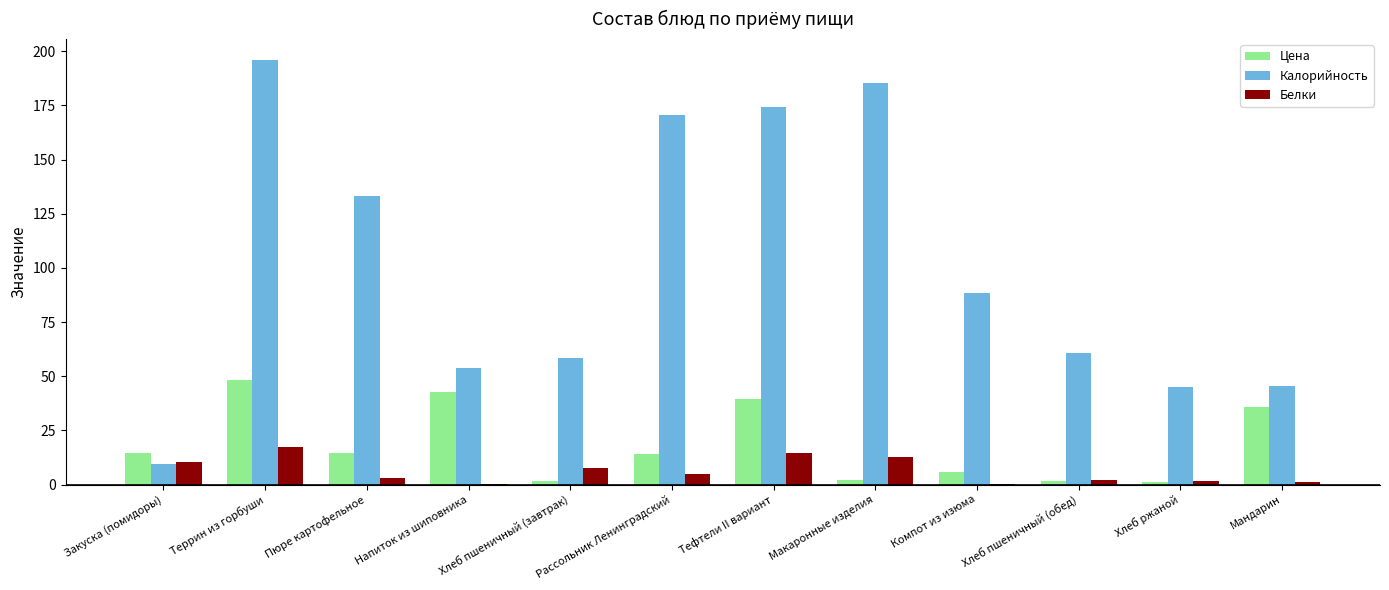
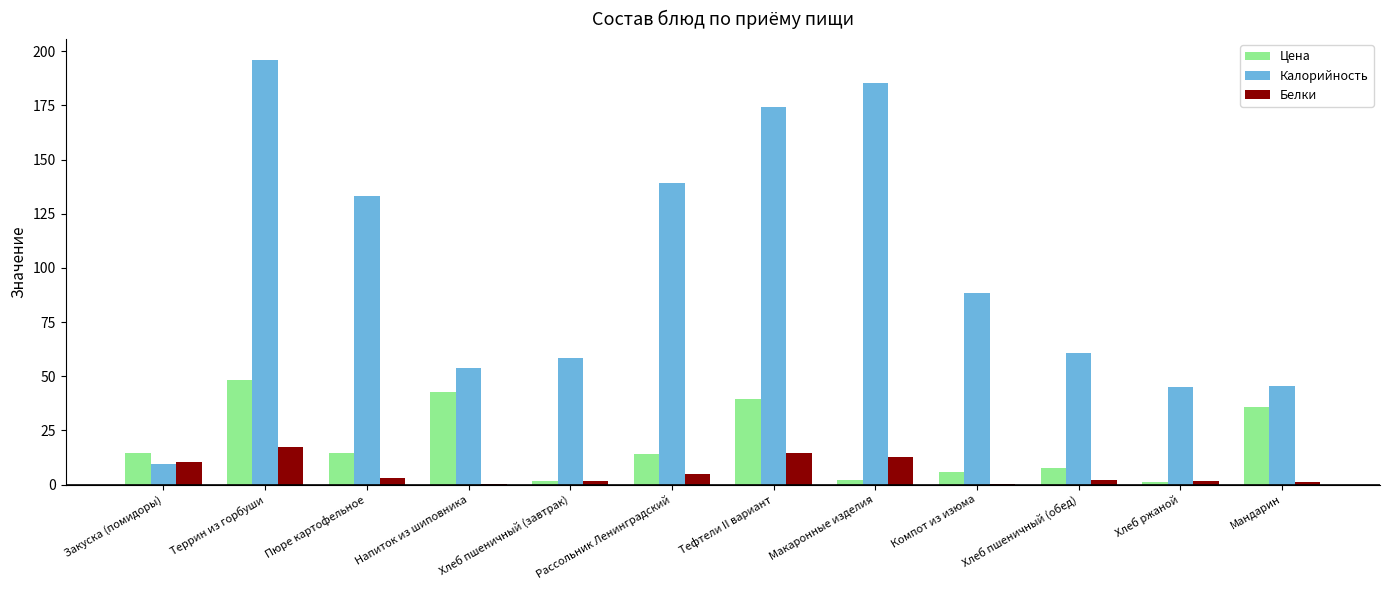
  {
    "Цена": {
      "Закуска (помидоры)": 14,
      "Террин из горбуши": 48,
      "Пюре картофельное": 15,
      "Напиток из шиповника": 43,
      "Хлеб пшеничный (завтрак)": 2,
      "Рассольник Ленинградский": 14,
      "Тефтели II вариант": 40,
      "Макаронные изделия": 2,
      "Компот из изюма": 6,
-     "Хлеб пшеничный (обед)": 2,
+     "Хлеб пшеничный (обед)": 8,
      "Хлеб ржаной": 1,
      "Мандарин": 36
    },
    "Калорийность": {
      "Закуска (помидоры)": 10,
      "Террин из горбуши": 196,
      "Пюре картофельное": 133,
      "Напиток из шиповника": 54,
      "Хлеб пшеничный (завтрак)": 58,
-     "Рассольник Ленинградский": 170,
+     "Рассольник Ленинградский": 139,
      "Тефтели II вариант": 174,
      "Макаронные изделия": 185,
      "Компот из изюма": 89,
      "Хлеб пшеничный (обед)": 61,
      "Хлеб ржаной": 45,
      "Мандарин": 46
    },
    "Белки": {
      "Закуска (помидоры)": 11,
      "Террин из горбуши": 17,
      "Пюре картофельное": 3,
-     "Хлеб пшеничный (завтрак)": 8,
+     "Хлеб пшеничный (завтрак)": 2,
      "Рассольник Ленинградский": 5,
      "Тефтели II вариант": 14,
      "Макаронные изделия": 13,
      "Хлеб пшеничный (обед)": 2,
      "Хлеб ржаной": 2
    }
  }
